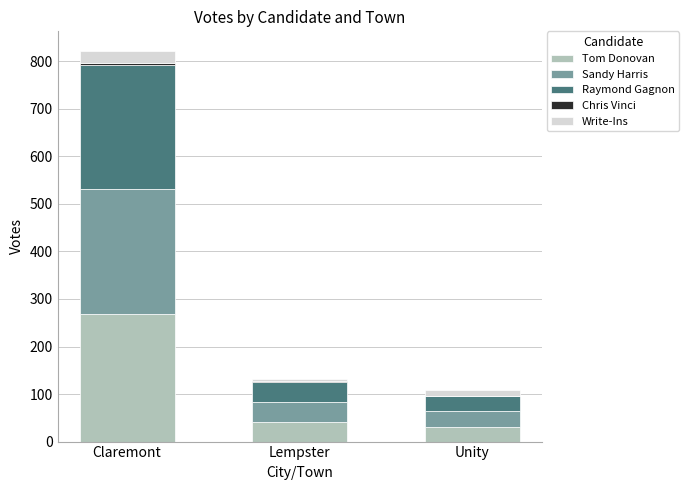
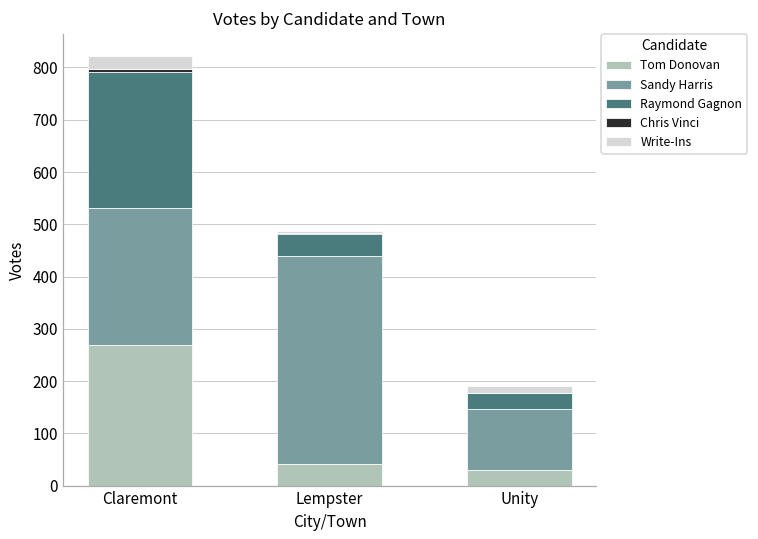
  {
    "Sandy Harris": {
      "Claremont": 260,
-     "Lempster": 40,
-     "Unity": 30
+     "Lempster": 400,
+     "Unity": 120
    },
    "Raymond Gagnon": {
      "Claremont": 260,
      "Lempster": 40,
      "Unity": 30
    },
    "Chris Vinci": {
      "Unity": 0
    }
  }
